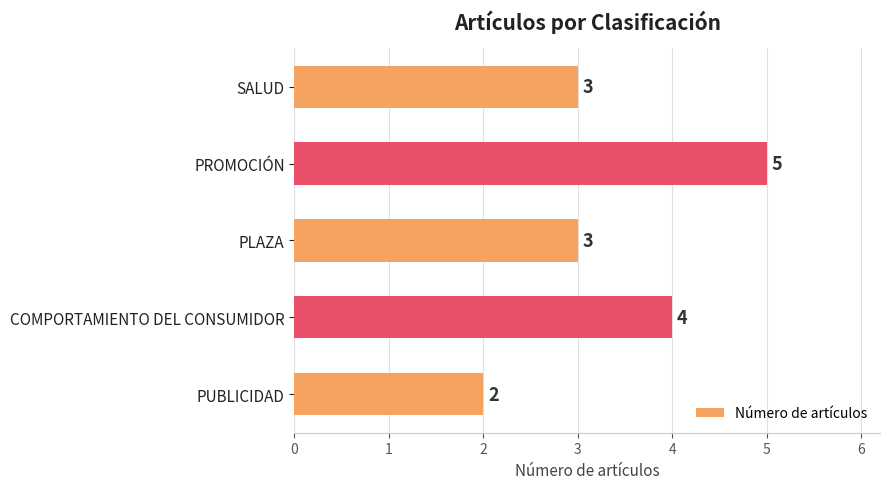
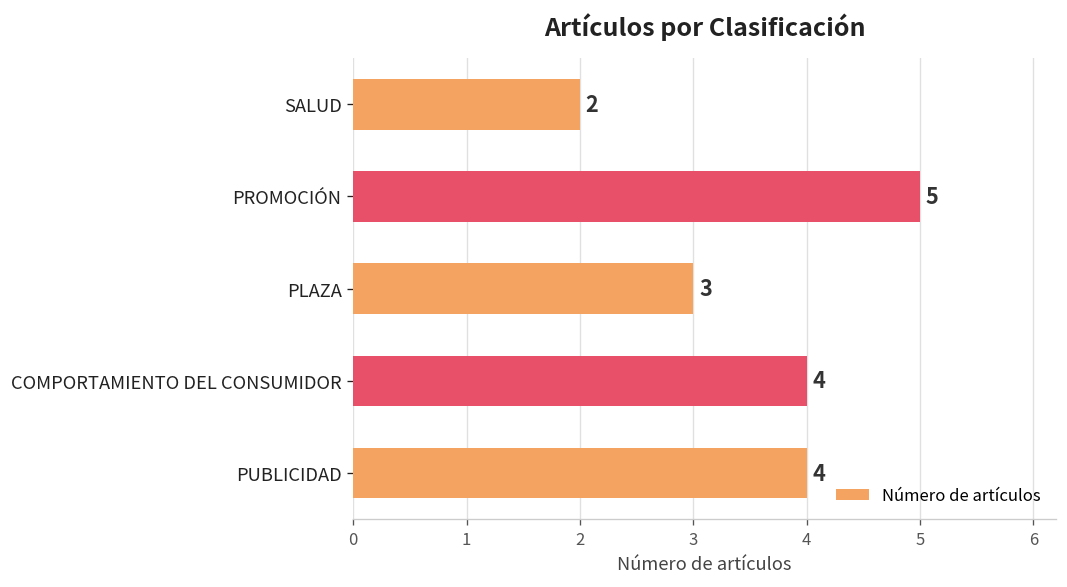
  {
-   "SALUD": 3,
+   "SALUD": 2,
    "PROMOCIÓN": 5,
    "PLAZA": 3,
    "COMPORTAMIENTO DEL CONSUMIDOR": 4,
-   "PUBLICIDAD": 2
+   "PUBLICIDAD": 4
  }
